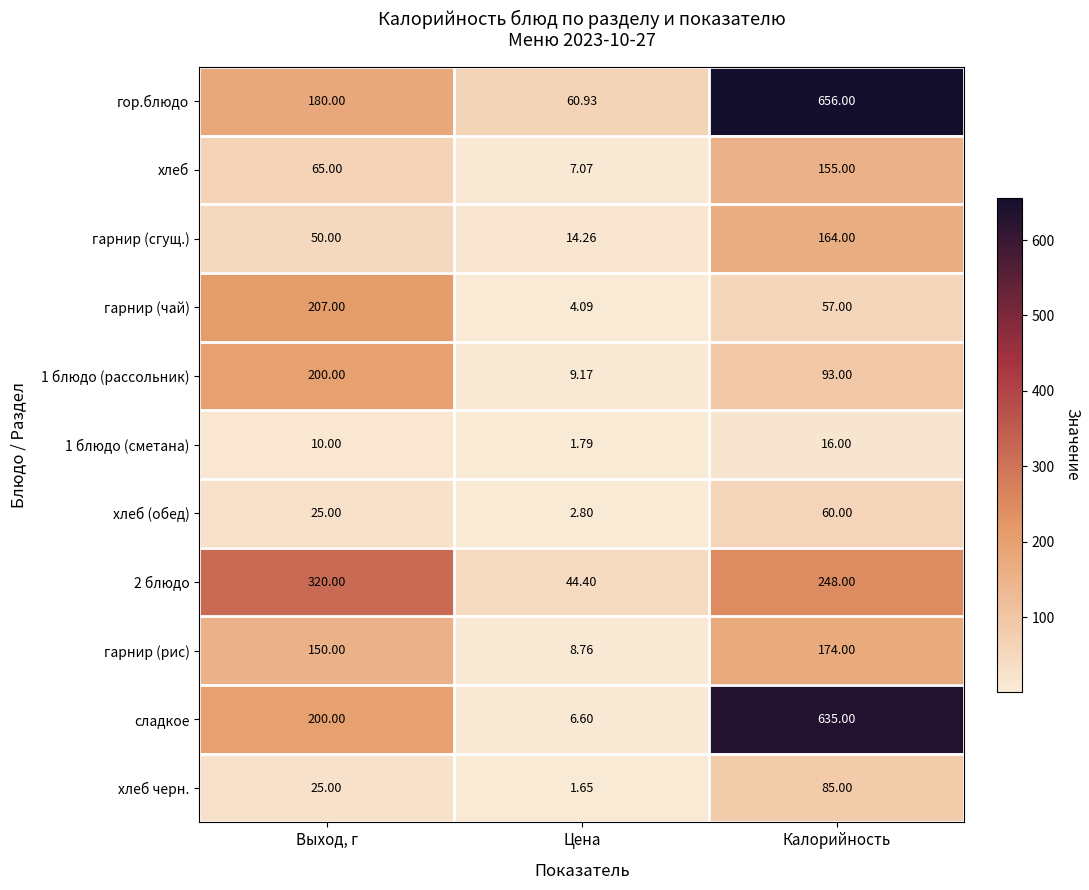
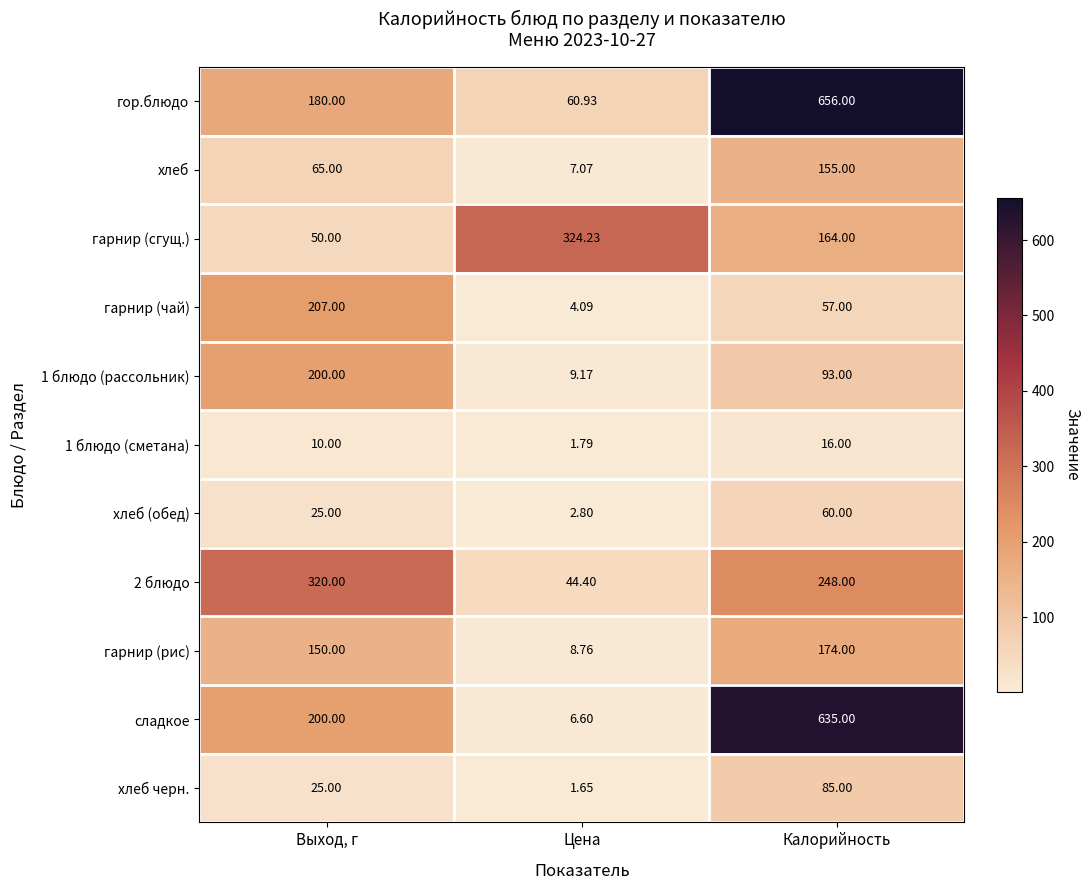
  {
    "гор.блюдо": {
      "Выход, г": 180.00,
      "Цена": 60.93,
      "Калорийность": 656.00
    },
    "хлеб": {
      "Выход, г": 65.00,
      "Цена": 7.07,
      "Калорийность": 155.00
    },
    "гарнир (сгущ.)": {
      "Выход, г": 50.00,
-     "Цена": 14.26,
+     "Цена": 324.23,
      "Калорийность": 164.00
    },
    "гарнир (чай)": {
      "Выход, г": 207.00,
      "Цена": 4.09,
      "Калорийность": 57.00
    },
    "1 блюдо (рассольник)": {
      "Выход, г": 200.00,
      "Цена": 9.17,
      "Калорийность": 93.00
    },
    "1 блюдо (сметана)": {
      "Выход, г": 10.00,
      "Цена": 1.79,
      "Калорийность": 16.00
    },
    "хлеб (обед)": {
      "Выход, г": 25.00,
      "Цена": 2.80,
      "Калорийность": 60.00
    },
    "2 блюдо": {
      "Выход, г": 320.00,
      "Цена": 44.40,
      "Калорийность": 248.00
    },
    "гарнир (рис)": {
      "Выход, г": 150.00,
      "Цена": 8.76,
      "Калорийность": 174.00
    },
    "сладкое": {
      "Выход, г": 200.00,
      "Цена": 6.60,
      "Калорийность": 635.00
    },
    "хлеб черн.": {
      "Выход, г": 25.00,
      "Цена": 1.65,
      "Калорийность": 85.00
    }
  }
